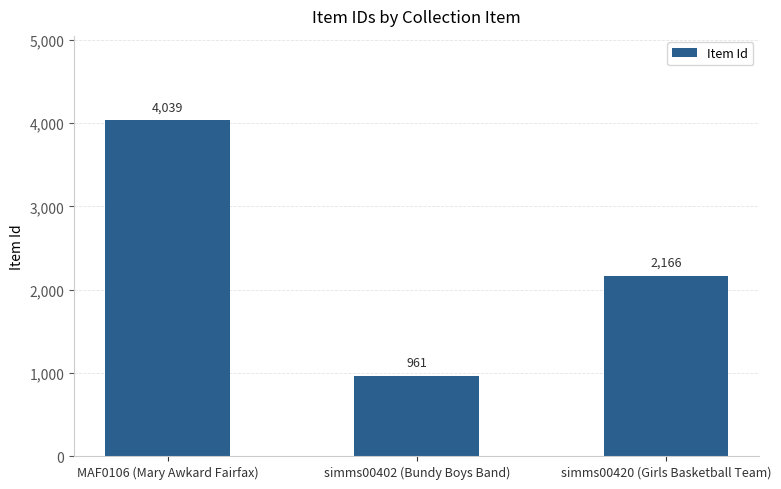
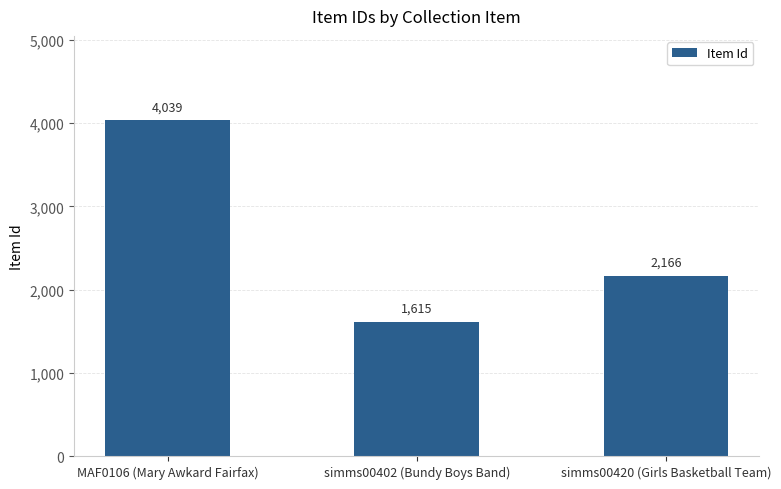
  {
    "MAF0106 (Mary Awkard Fairfax)": "4,039",
-   "simms00402 (Bundy Boys Band)": "961",
+   "simms00402 (Bundy Boys Band)": "1,615",
    "simms00420 (Girls Basketball Team)": "2,166"
  }
